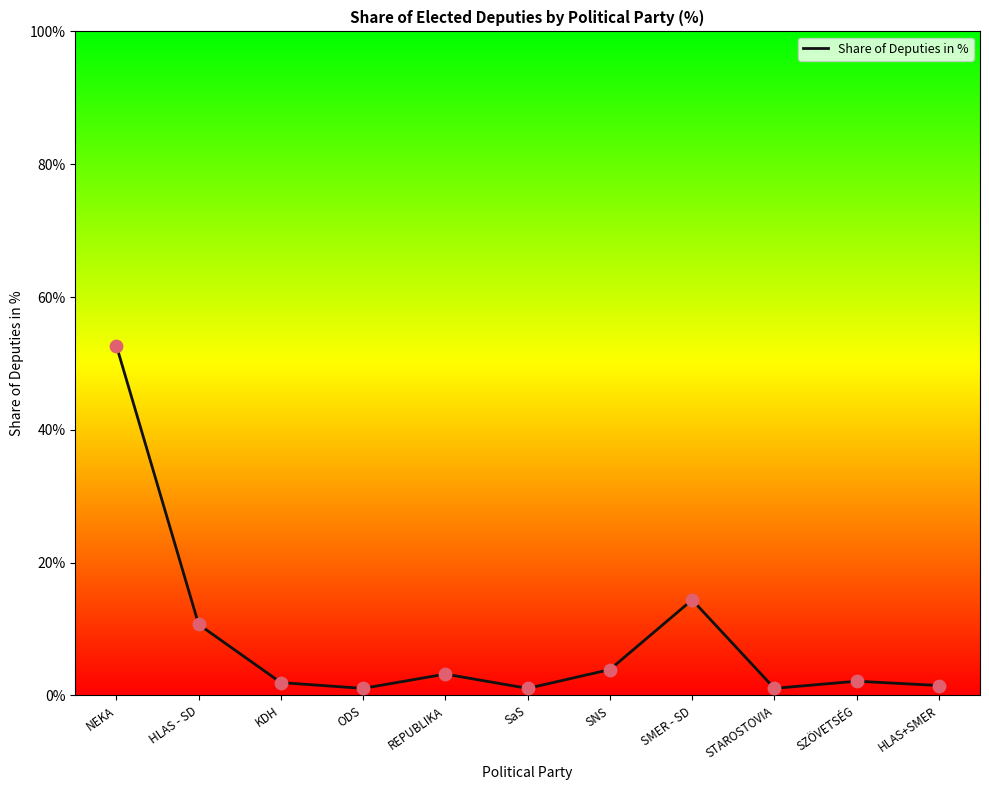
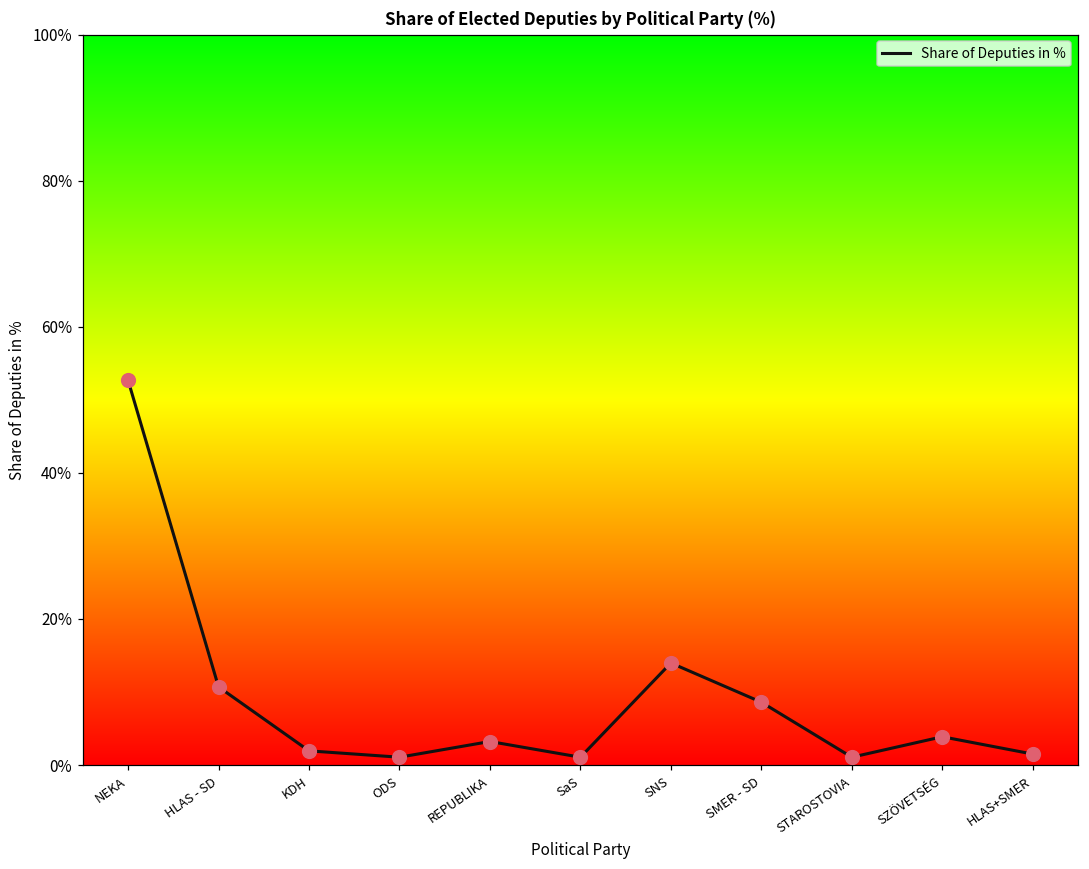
  {
    "NEKA": "53%",
    "HLAS - SD": "11%",
    "KDH": "2%",
    "ODS": "1%",
    "REPUBLIKA": "3%",
    "SaS": "1%",
-   "SNS": "4%",
-   "SMER - SD": "14%",
+   "SNS": "14%",
+   "SMER - SD": "9%",
    "STAROSTOVIA": "1%",
-   "SZÖVETSÉG": "2%",
+   "SZÖVETSÉG": "4%",
    "HLAS+SMER": "2%"
  }
